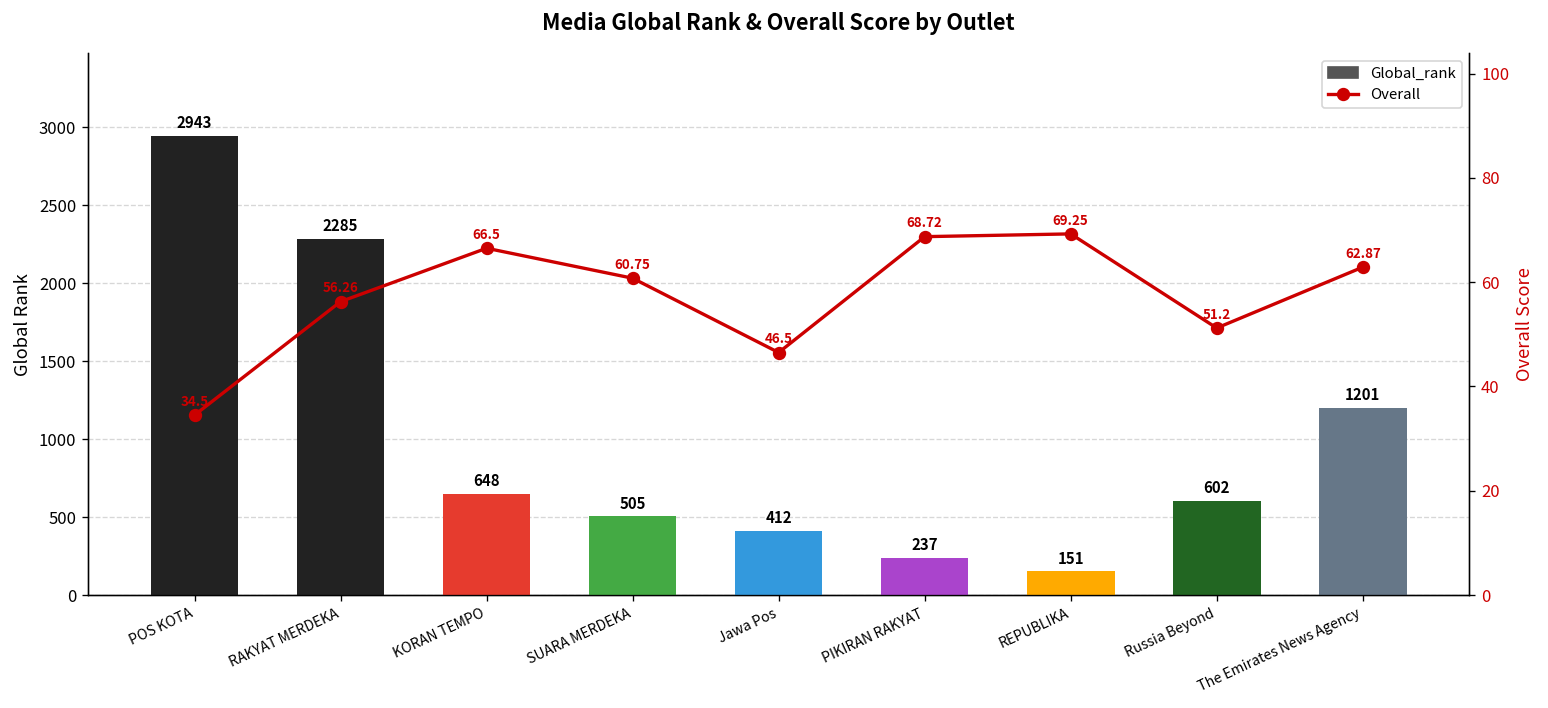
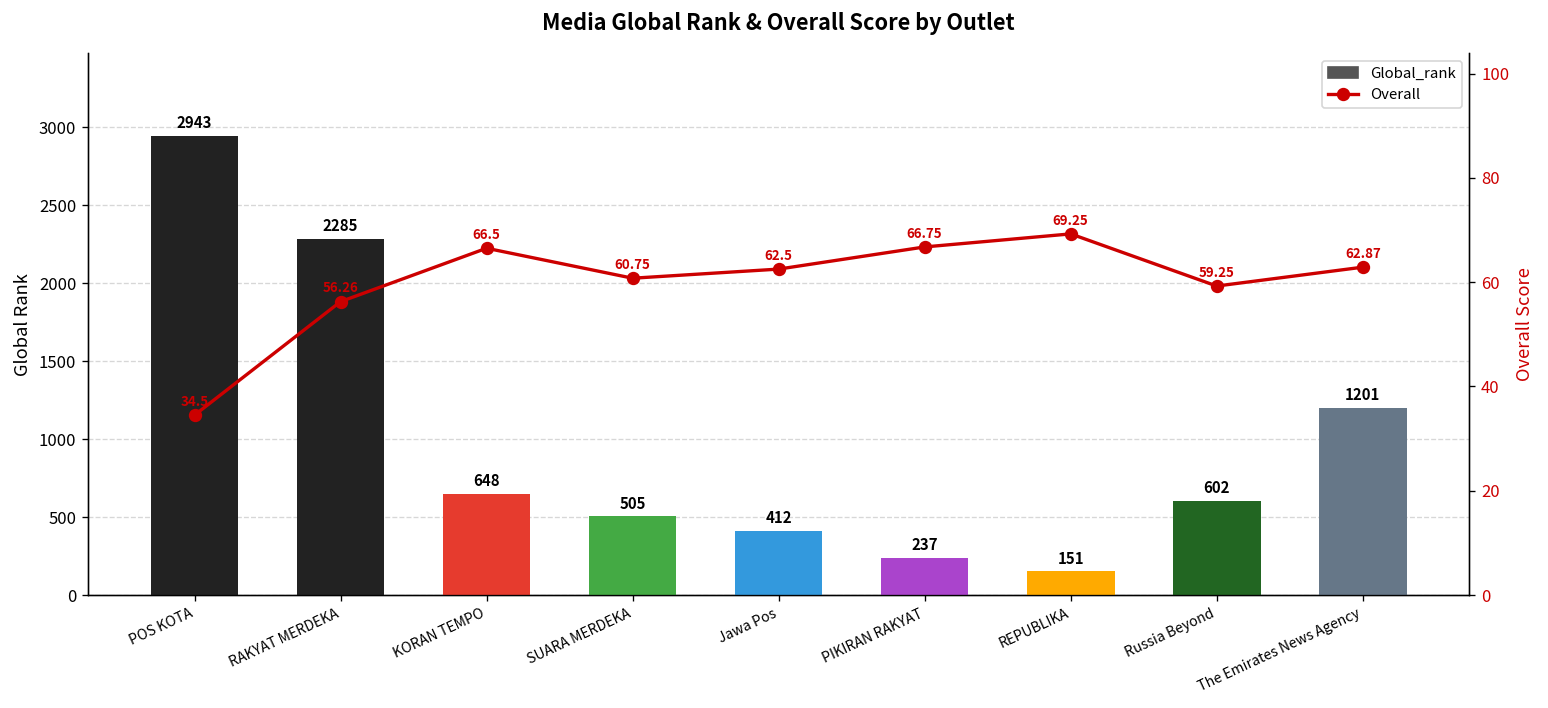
  {
    "Overall": {
      "POS KOTA": 34.5,
      "RAKYAT MERDEKA": 56.26,
      "KORAN TEMPO": 66.5,
      "SUARA MERDEKA": 60.75,
-     "Jawa Pos": 46.5,
-     "PIKIRAN RAKYAT": 68.72,
+     "Jawa Pos": 62.5,
+     "PIKIRAN RAKYAT": 66.75,
      "REPUBLIKA": 69.25,
-     "Russia Beyond": 51.2,
+     "Russia Beyond": 59.25,
      "The Emirates News Agency": 62.87
    }
  }
